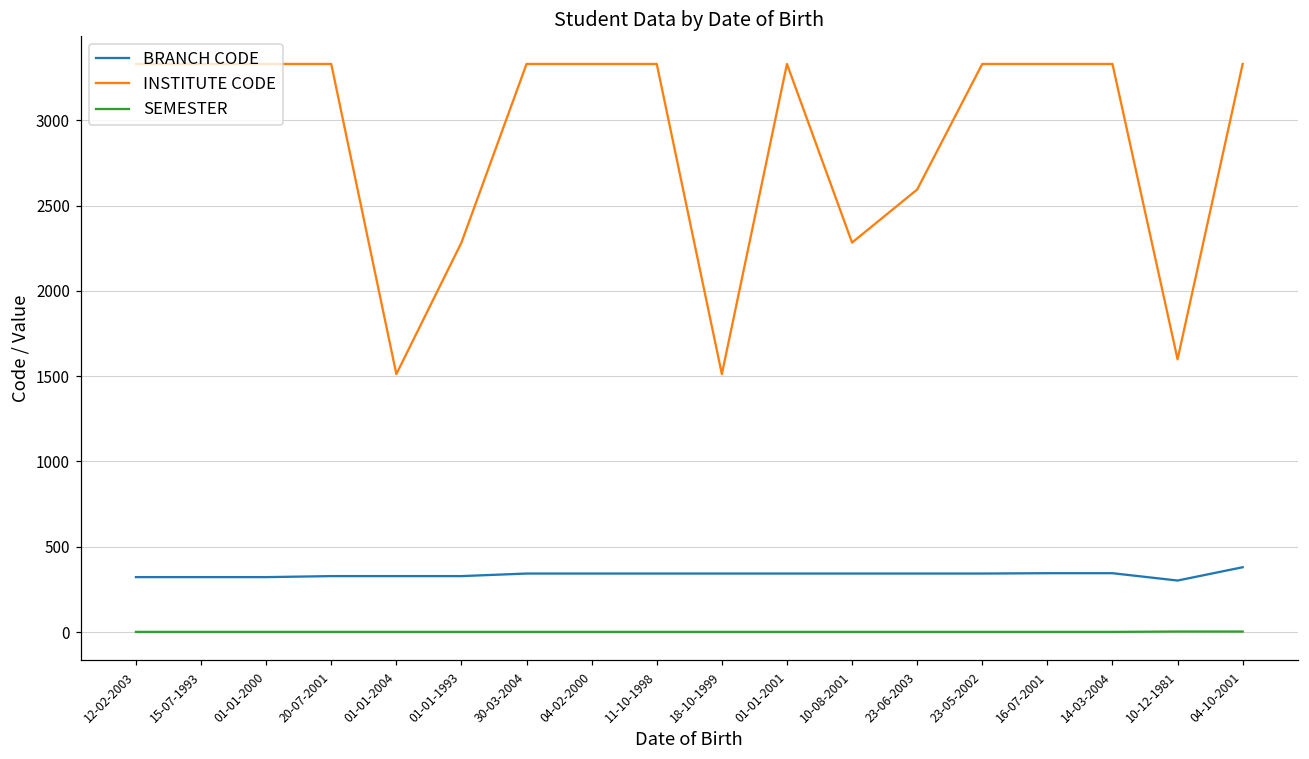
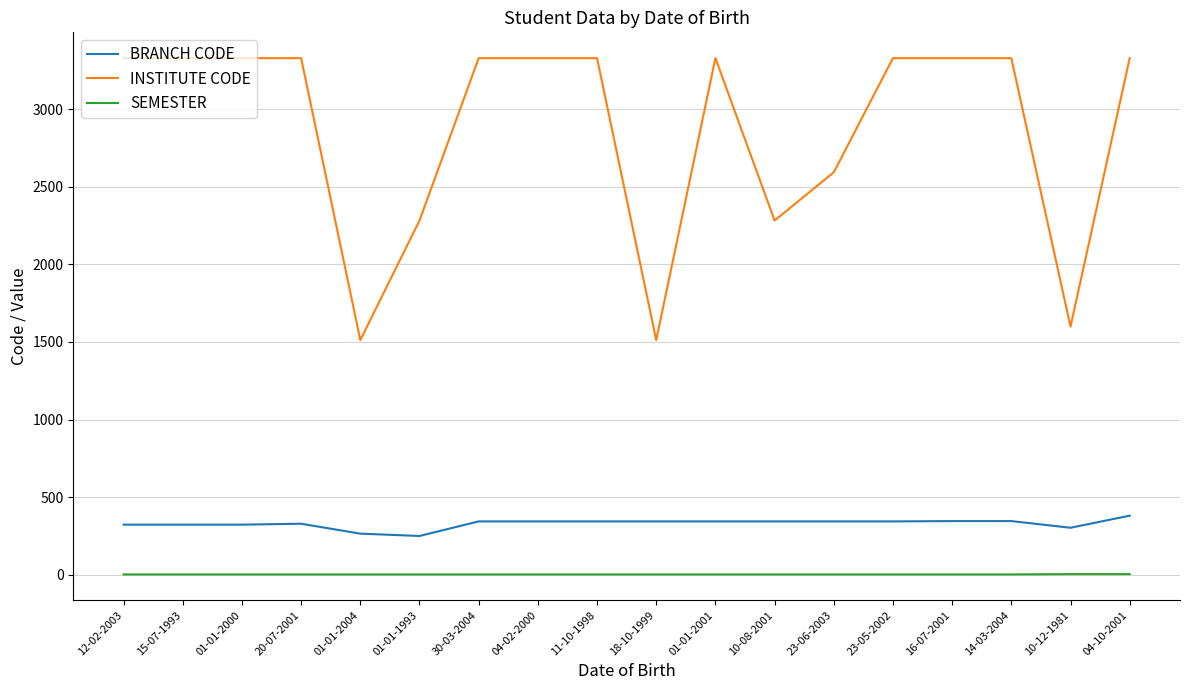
  {
    "BRANCH CODE": {
      "12-02-2003": 320,
      "15-07-1993": 320,
      "01-01-2000": 320,
      "20-07-2001": 330,
-     "01-01-2004": 330,
-     "01-01-1993": 330,
+     "01-01-2004": 260,
+     "01-01-1993": 250,
      "30-03-2004": 340,
      "04-02-2000": 340,
      "11-10-1998": 340,
      "18-10-1999": 340,
      "01-01-2001": 340,
      "10-08-2001": 340,
      "23-06-2003": 340,
      "23-05-2002": 340,
      "16-07-2001": 350,
      "14-03-2004": 350,
      "10-12-1981": 300,
      "04-10-2001": 380
    },
    "INSTITUTE CODE": {
      "20-07-2001": 3330,
      "01-01-2004": 1510,
      "01-01-1993": 2280,
      "30-03-2004": 3330,
      "04-02-2000": 3330,
      "11-10-1998": 3330,
      "18-10-1999": 1510,
      "01-01-2001": 3330,
      "10-08-2001": 2280,
      "23-06-2003": 2590,
      "23-05-2002": 3330,
      "16-07-2001": 3330,
      "14-03-2004": 3330,
      "10-12-1981": 1600,
      "04-10-2001": 3330
    },
    "SEMESTER": {
      "12-02-2003": 0,
      "15-07-1993": 0,
      "01-01-2000": 0,
      "20-07-2001": 0,
      "01-01-2004": 0,
      "01-01-1993": 0,
      "30-03-2004": 0,
      "04-02-2000": 0,
      "11-10-1998": 0,
      "18-10-1999": 0,
      "01-01-2001": 0,
      "10-08-2001": 0,
      "23-06-2003": 0,
      "23-05-2002": 0,
      "16-07-2001": 0,
      "14-03-2004": 0,
      "10-12-1981": 0,
      "04-10-2001": 0
    }
  }
